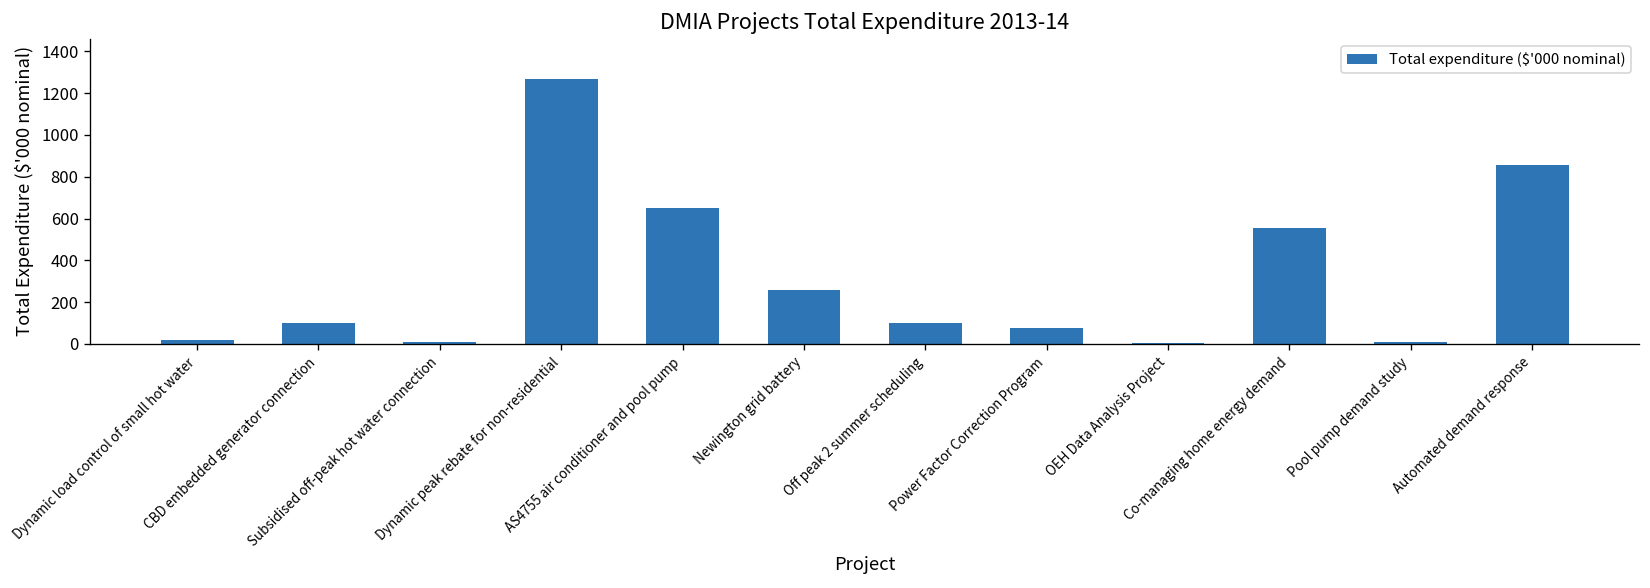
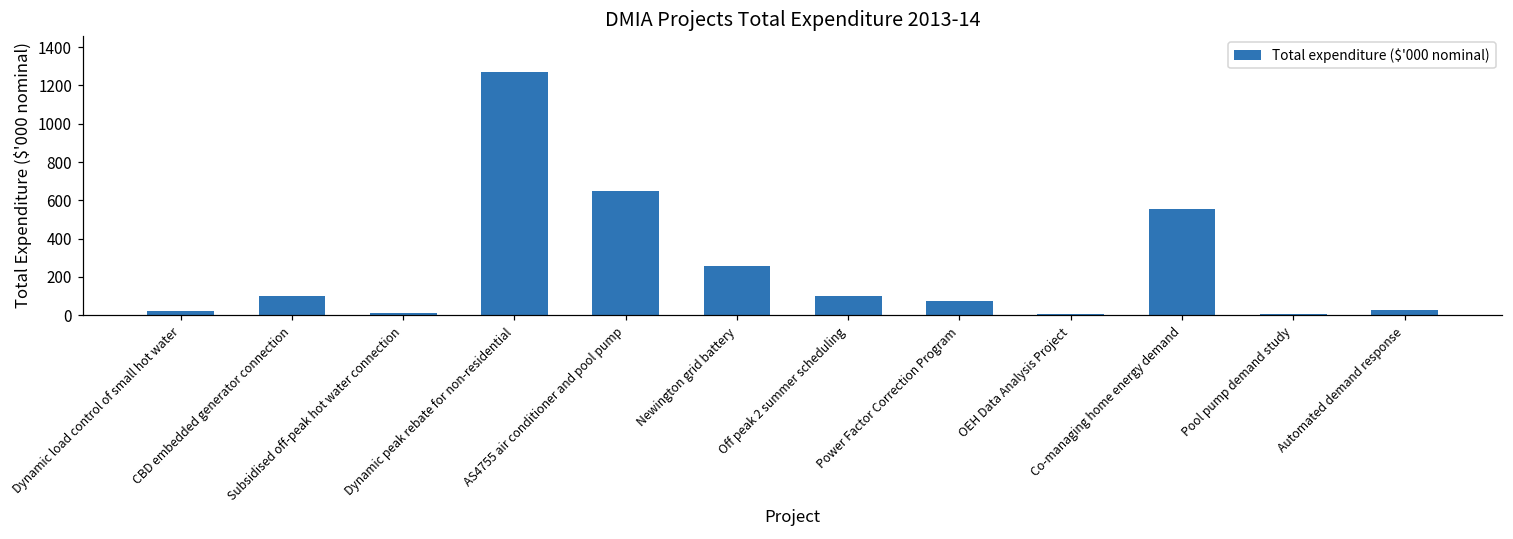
  {
    "Dynamic load control of small hot water": 20,
    "CBD embedded generator connection": 100,
    "Dynamic peak rebate for non-residential": 1270,
    "AS4755 air conditioner and pool pump": 650,
    "Newington grid battery": 260,
    "Off peak 2 summer scheduling": 100,
    "Power Factor Correction Program": 80,
    "Co-managing home energy demand": 560,
-   "Automated demand response": 860
+   "Automated demand response": 20
  }
